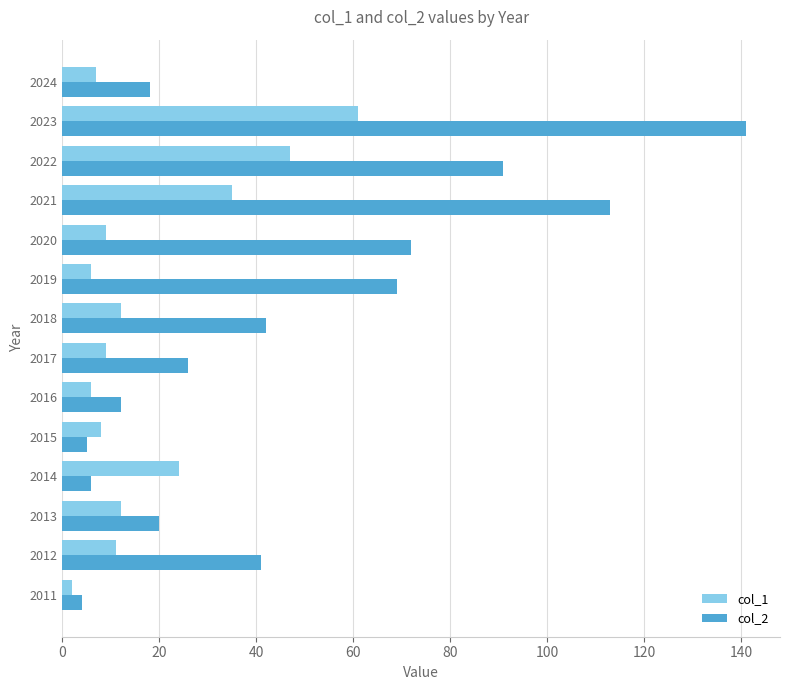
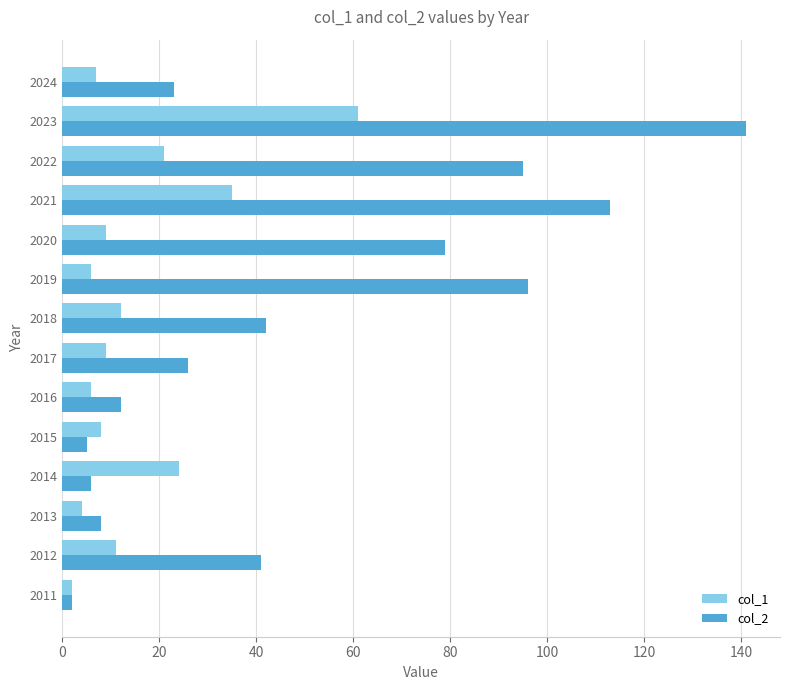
  {
    "col_1": {
      "2024": 7,
      "2023": 61,
-     "2022": 47,
+     "2022": 21,
      "2021": 35,
      "2020": 9,
      "2019": 6,
      "2018": 12,
      "2017": 9,
      "2016": 6,
      "2015": 8,
      "2014": 24,
-     "2013": 12,
+     "2013": 4,
      "2012": 11,
      "2011": 2
    },
    "col_2": {
-     "2024": 18,
+     "2024": 23,
      "2023": 141,
-     "2022": 91,
+     "2022": 95,
      "2021": 113,
-     "2020": 72,
-     "2019": 69,
+     "2020": 79,
+     "2019": 96,
      "2018": 42,
      "2017": 26,
      "2016": 12,
      "2015": 5,
      "2014": 6,
-     "2013": 20,
+     "2013": 8,
      "2012": 41,
-     "2011": 4
+     "2011": 2
    }
  }
